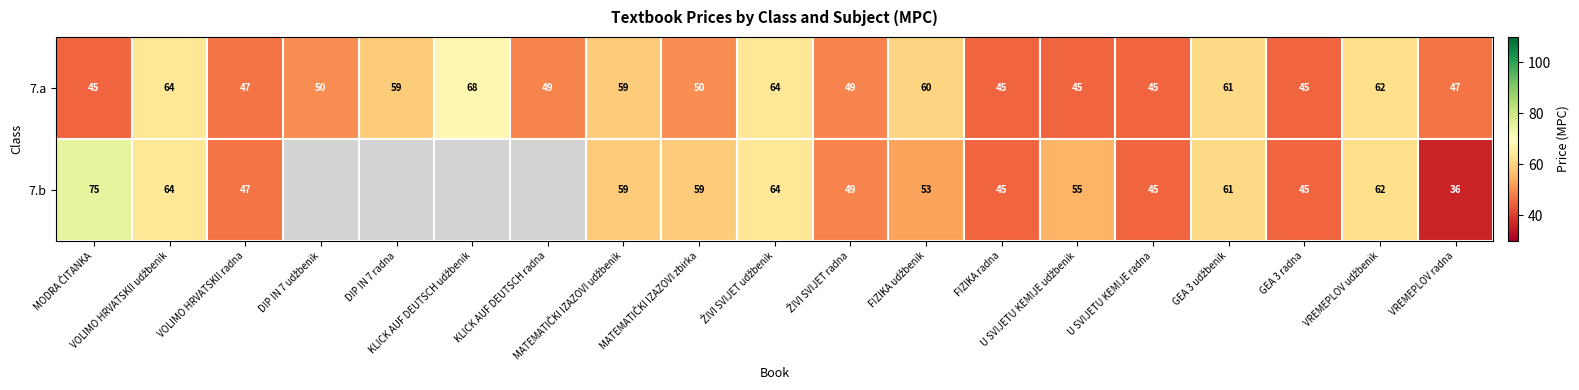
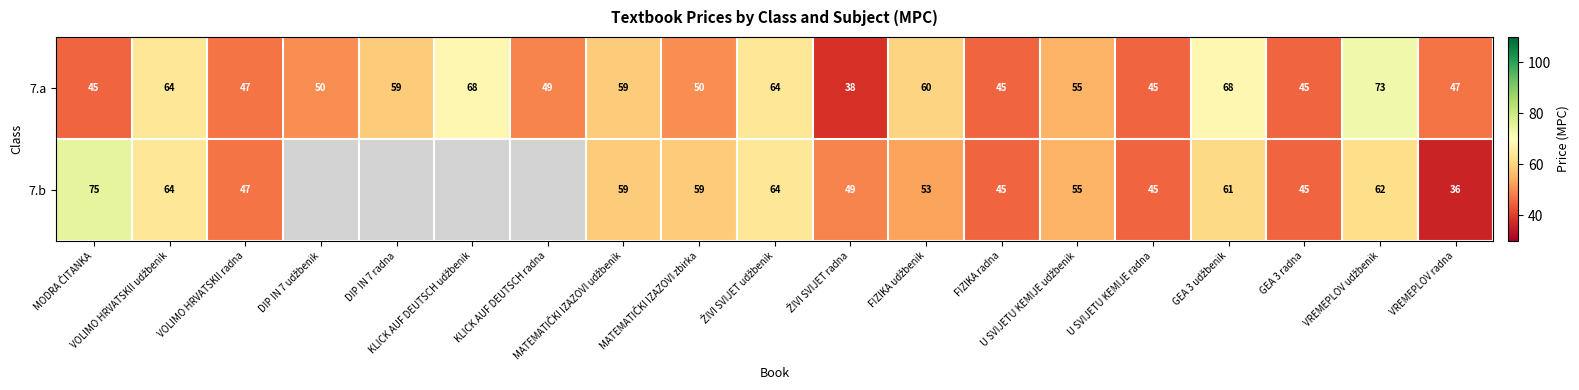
  {
    "7.a": {
      "MODRA ČITANKA": 45,
      "VOLIMO HRVATSKI! udžbenik": 64,
      "VOLIMO HRVATSKI! radna": 47,
      "DIP IN 7 udžbenik": 50,
      "DIP IN 7 radna": 59,
      "KLICK AUF DEUTSCH udžbenik": 68,
      "KLICK AUF DEUTSCH radna": 49,
      "MATEMATIČKI IZAZOVI udžbenik": 59,
      "MATEMATIČKI IZAZOVI zbirka": 50,
      "ŽIVI SVIJET udžbenik": 64,
-     "ŽIVI SVIJET radna": 49,
+     "ŽIVI SVIJET radna": 38,
      "FIZIKA udžbenik": 60,
      "FIZIKA radna": 45,
-     "U SVIJETU KEMIJE udžbenik": 45,
+     "U SVIJETU KEMIJE udžbenik": 55,
      "U SVIJETU KEMIJE radna": 45,
-     "GEA 3 udžbenik": 61,
+     "GEA 3 udžbenik": 68,
      "GEA 3 radna": 45,
-     "VREMEPLOV udžbenik": 62,
+     "VREMEPLOV udžbenik": 73,
      "VREMEPLOV radna": 47
    },
    "7.b": {
      "MODRA ČITANKA": 75,
      "VOLIMO HRVATSKI! udžbenik": 64,
      "VOLIMO HRVATSKI! radna": 47,
      "MATEMATIČKI IZAZOVI udžbenik": 59,
      "MATEMATIČKI IZAZOVI zbirka": 59,
      "ŽIVI SVIJET udžbenik": 64,
      "ŽIVI SVIJET radna": 49,
      "FIZIKA udžbenik": 53,
      "FIZIKA radna": 45,
      "U SVIJETU KEMIJE udžbenik": 55,
      "U SVIJETU KEMIJE radna": 45,
      "GEA 3 udžbenik": 61,
      "GEA 3 radna": 45,
      "VREMEPLOV udžbenik": 62,
      "VREMEPLOV radna": 36
    }
  }
